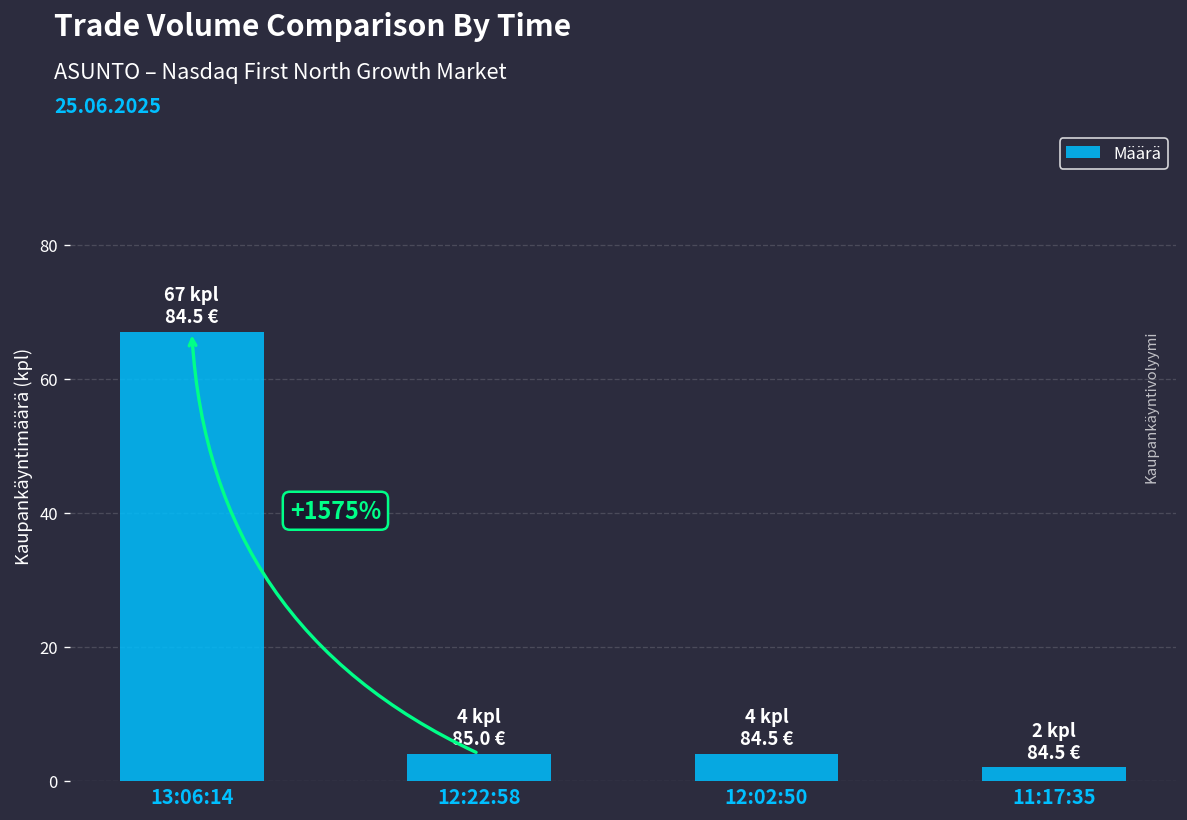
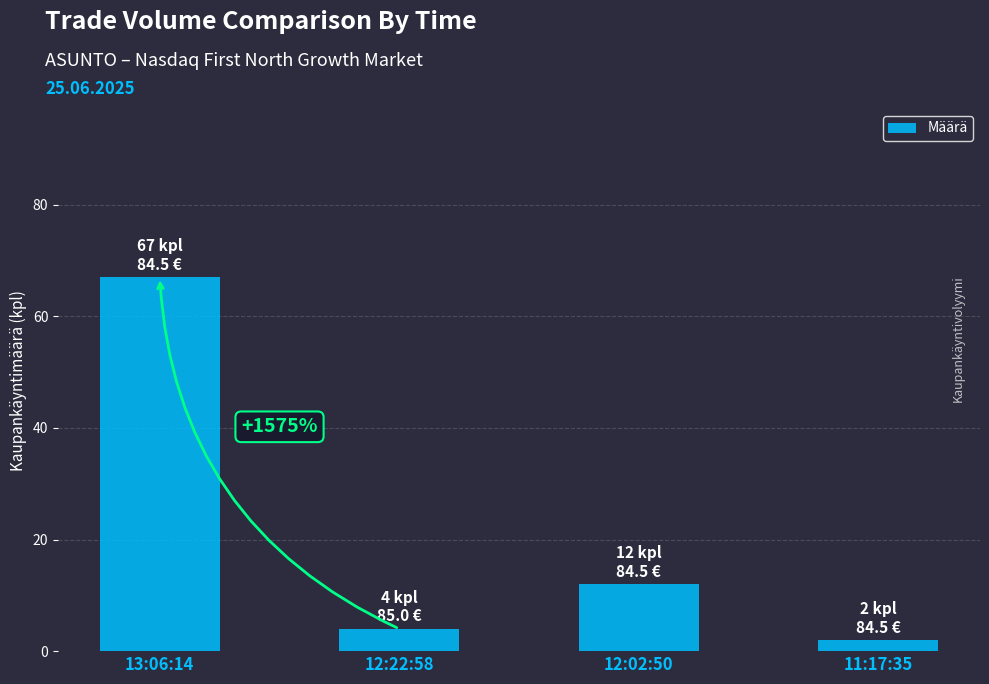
  {
    "13:06:14": 67,
    "12:22:58": 4,
-   "12:02:50": 4,
+   "12:02:50": 12,
    "11:17:35": 2
  }
